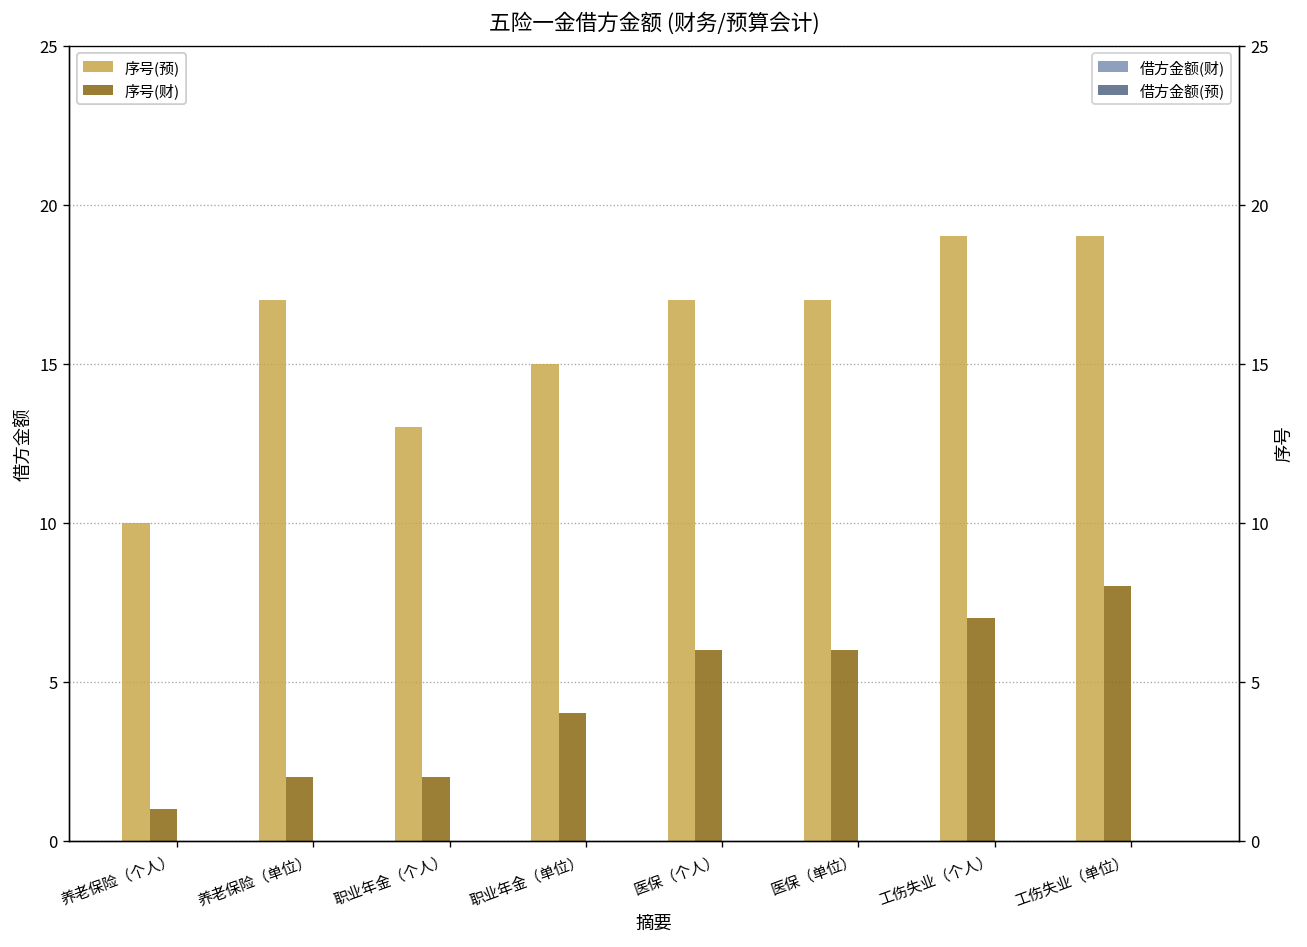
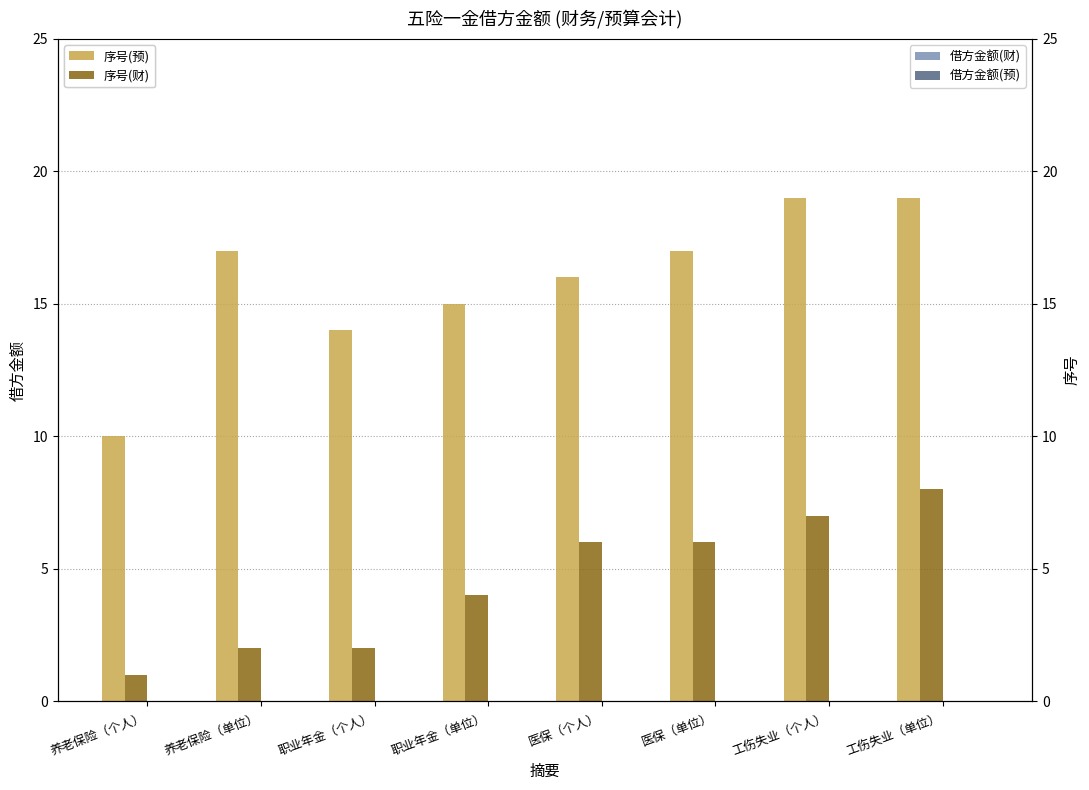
  {
    "序号(预)": {
      "养老保险（个人）": 10,
      "养老保险（单位）": 17,
-     "职业年金（个人）": 13,
+     "职业年金（个人）": 14,
      "职业年金（单位）": 15,
-     "医保（个人）": 17,
+     "医保（个人）": 16,
      "医保（单位）": 17,
      "工伤失业（个人）": 19,
      "工伤失业（单位）": 19
    },
    "序号(财)": {
      "养老保险（个人）": 1,
      "养老保险（单位）": 2,
      "职业年金（个人）": 2,
      "职业年金（单位）": 4,
      "医保（个人）": 6,
      "医保（单位）": 6,
      "工伤失业（个人）": 7,
      "工伤失业（单位）": 8
    },
    "借方金额(财)": {
      "养老保险（个人）": 0.0,
      "养老保险（单位）": 0.0,
      "职业年金（个人）": 0.0,
      "职业年金（单位）": 0.0,
      "医保（个人）": 0.0,
      "医保（单位）": 0.0,
      "工伤失业（个人）": 0.0,
      "工伤失业（单位）": 0.0
    },
    "借方金额(预)": {
      "养老保险（个人）": 0.0,
      "养老保险（单位）": 0.0,
      "职业年金（个人）": 0.0,
      "职业年金（单位）": 0.0,
      "医保（个人）": 0.0,
      "医保（单位）": 0.0,
      "工伤失业（个人）": 0.0,
      "工伤失业（单位）": 0.0
    }
  }
